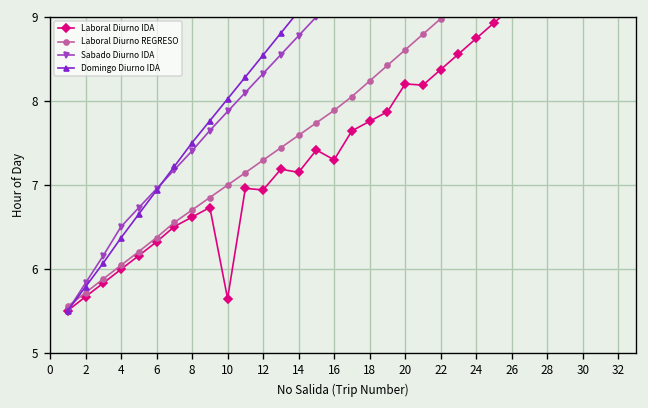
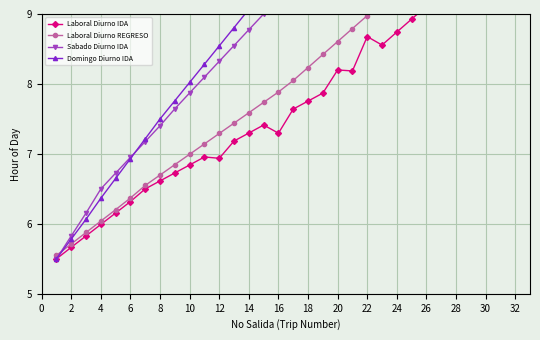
  {
    "Laboral Diurno IDA": {
      "2": 5.7,
      "4": 6.0,
      "6": 6.3,
      "8": 6.6,
-     "10": 5.6,
+     "10": 6.8,
      "12": 6.9,
-     "14": 7.1,
+     "14": 7.3,
      "16": 7.3,
      "18": 7.8,
      "20": 8.2,
-     "22": 8.4,
+     "22": 8.7,
      "24": 8.7
    }
  }
